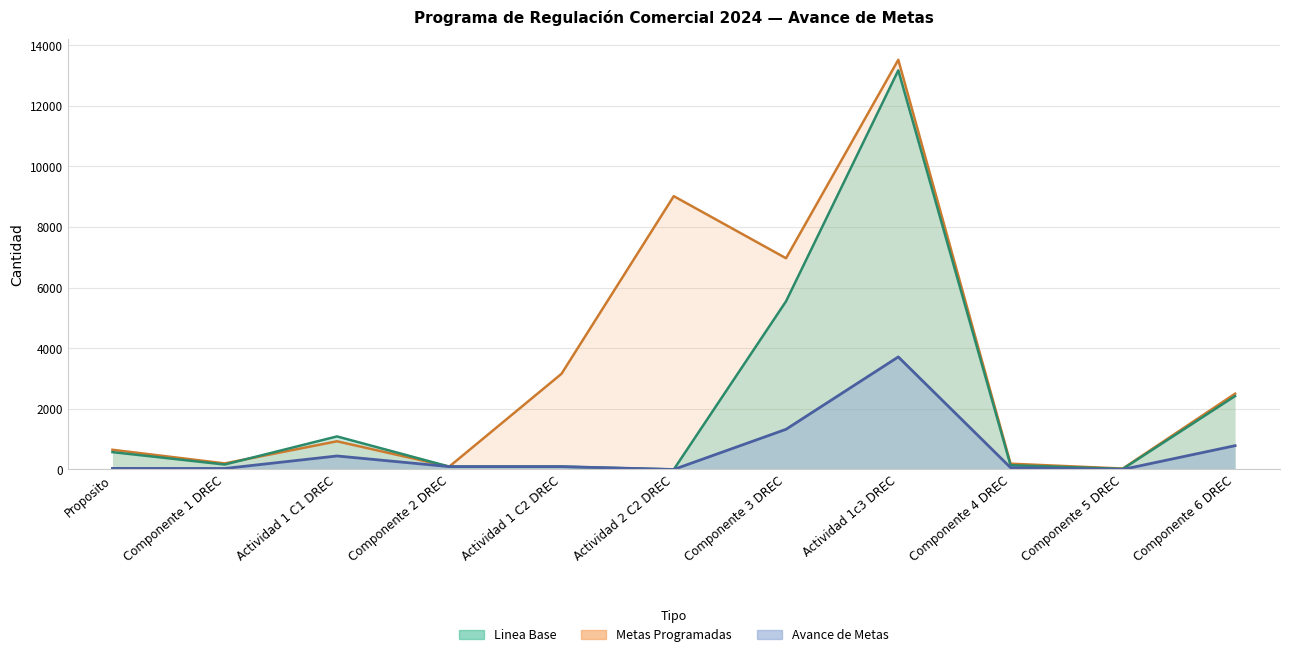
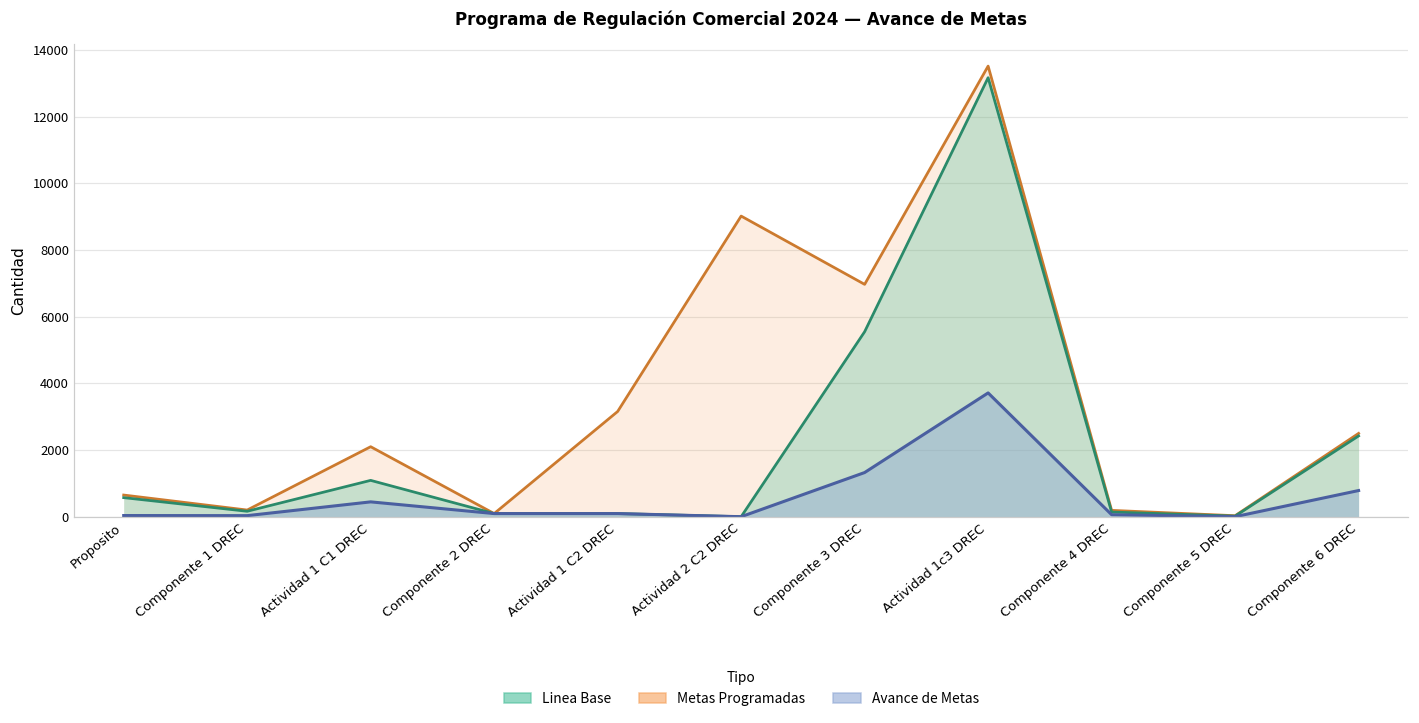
  {
    "Metas Programadas": {
-     "Actividad 1 C1 DREC": 900,
+     "Actividad 1 C1 DREC": 2100,
      "Actividad 1 C2 DREC": 3200,
      "Actividad 2 C2 DREC": 9000,
      "Componente 3 DREC": 7000,
      "Actividad 1c3 DREC": 13500
    }
  }
